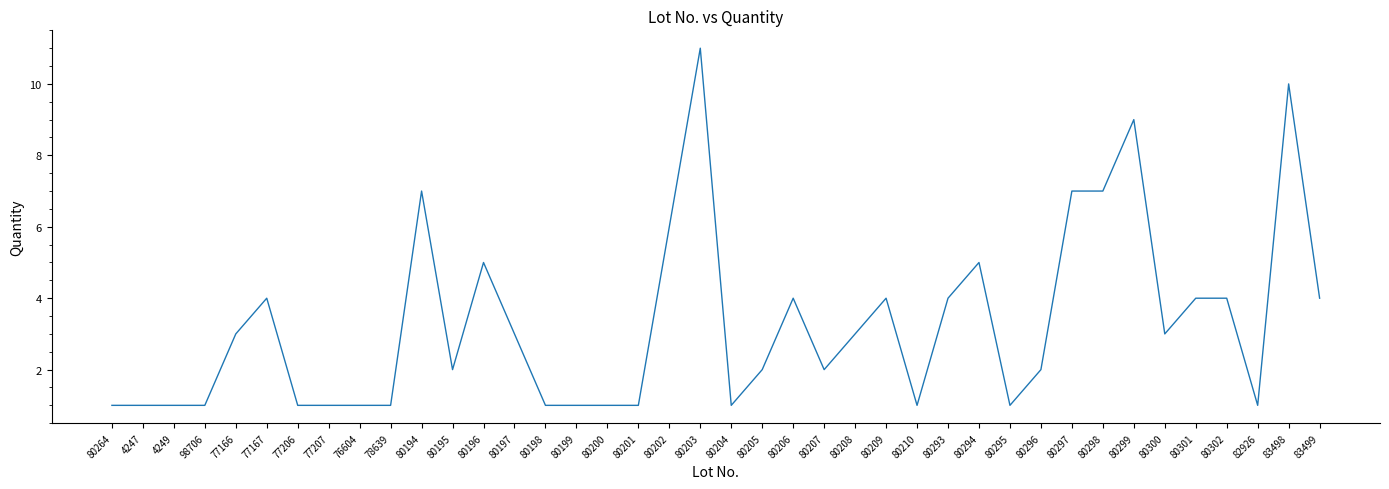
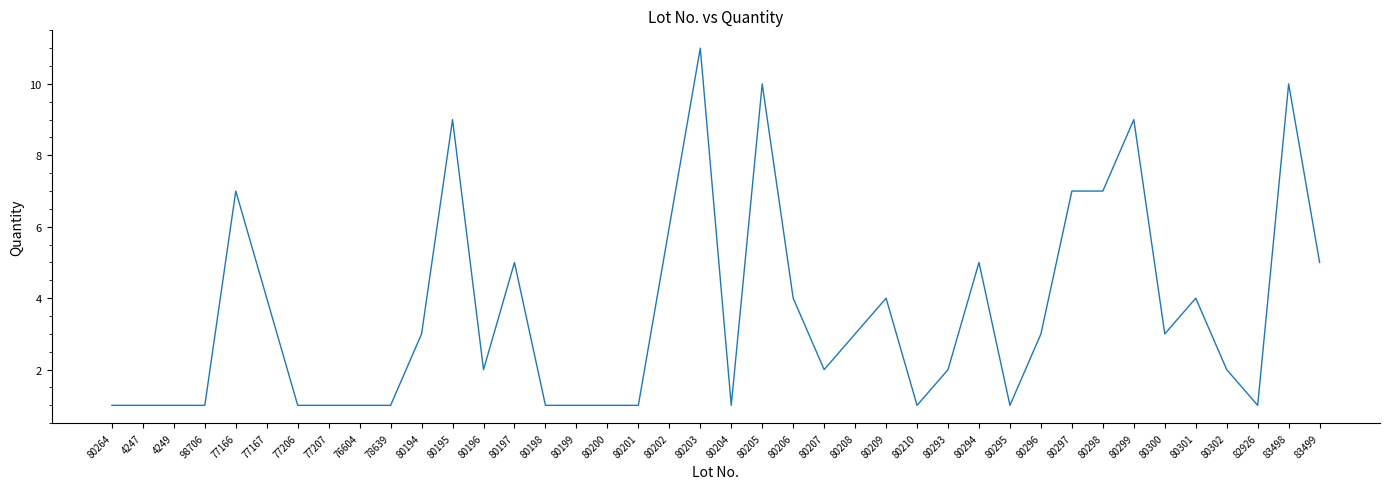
  {
    "80264": 1,
    "4247": 1,
    "4249": 1,
    "98706": 1,
-   "77166": 3,
+   "77166": 7,
    "77167": 4,
    "77206": 1,
    "77207": 1,
    "76604": 1,
    "78639": 1,
-   "80194": 7,
-   "80195": 2,
-   "80196": 5,
-   "80197": 3,
+   "80194": 3,
+   "80195": 9,
+   "80196": 2,
+   "80197": 5,
    "80198": 1,
    "80199": 1,
    "80200": 1,
    "80201": 1,
    "80202": 6,
    "80203": 11,
    "80204": 1,
-   "80205": 2,
+   "80205": 10,
    "80206": 4,
    "80207": 2,
    "80208": 3,
    "80209": 4,
    "80210": 1,
-   "80293": 4,
+   "80293": 2,
    "80294": 5,
    "80295": 1,
-   "80296": 2,
+   "80296": 3,
    "80297": 7,
    "80298": 7,
    "80299": 9,
    "80300": 3,
    "80301": 4,
-   "80302": 4,
+   "80302": 2,
    "82926": 1,
    "83498": 10,
-   "83499": 4
+   "83499": 5
  }
